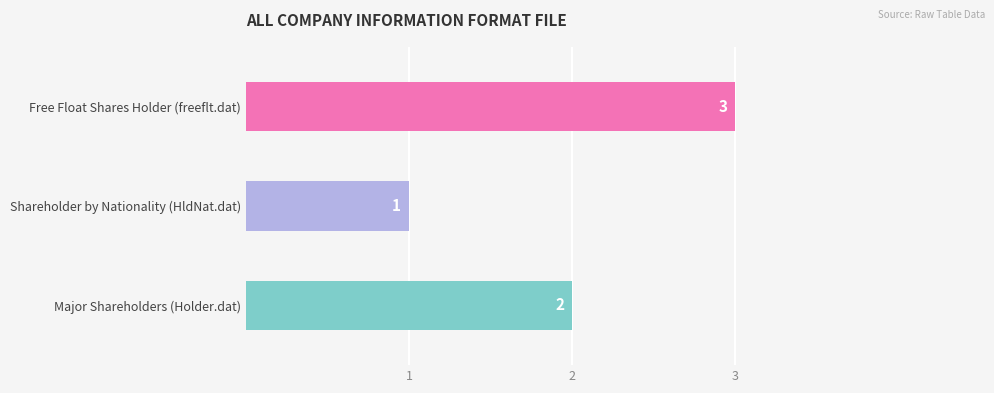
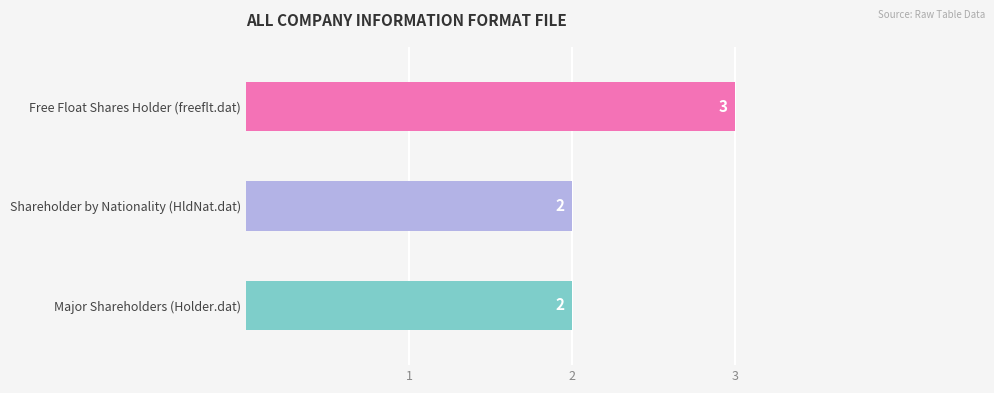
  {
    "Free Float Shares Holder (freeflt.dat)": 3,
-   "Shareholder by Nationality (HldNat.dat)": 1,
+   "Shareholder by Nationality (HldNat.dat)": 2,
    "Major Shareholders (Holder.dat)": 2
  }
